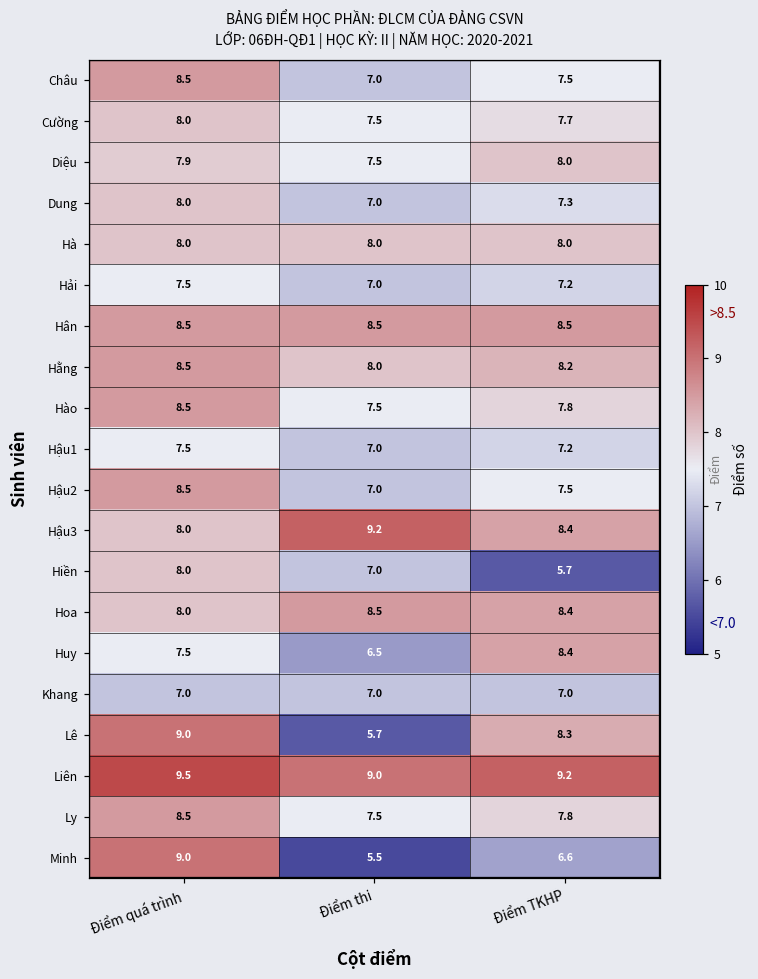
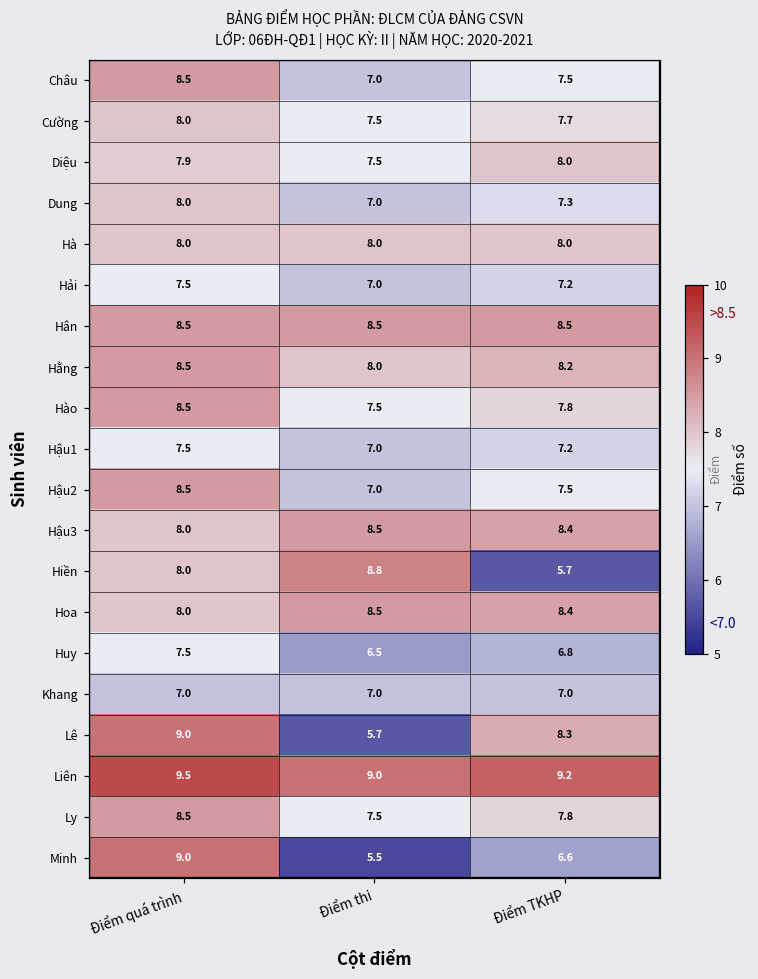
  {
    "Châu": {
      "Điểm quá trình": 8.5,
      "Điểm thi": 7.0,
      "Điểm TKHP": 7.5
    },
    "Cường": {
      "Điểm quá trình": 8.0,
      "Điểm thi": 7.5,
      "Điểm TKHP": 7.7
    },
    "Diệu": {
      "Điểm quá trình": 7.9,
      "Điểm thi": 7.5,
      "Điểm TKHP": 8.0
    },
    "Dung": {
      "Điểm quá trình": 8.0,
      "Điểm thi": 7.0,
      "Điểm TKHP": 7.3
    },
    "Hà": {
      "Điểm quá trình": 8.0,
      "Điểm thi": 8.0,
      "Điểm TKHP": 8.0
    },
    "Hải": {
      "Điểm quá trình": 7.5,
      "Điểm thi": 7.0,
      "Điểm TKHP": 7.2
    },
    "Hân": {
      "Điểm quá trình": 8.5,
      "Điểm thi": 8.5,
      "Điểm TKHP": 8.5
    },
    "Hằng": {
      "Điểm quá trình": 8.5,
      "Điểm thi": 8.0,
      "Điểm TKHP": 8.2
    },
    "Hào": {
      "Điểm quá trình": 8.5,
      "Điểm thi": 7.5,
      "Điểm TKHP": 7.8
    },
    "Hậu1": {
      "Điểm quá trình": 7.5,
      "Điểm thi": 7.0,
      "Điểm TKHP": 7.2
    },
    "Hậu2": {
      "Điểm quá trình": 8.5,
      "Điểm thi": 7.0,
      "Điểm TKHP": 7.5
    },
    "Hậu3": {
      "Điểm quá trình": 8.0,
-     "Điểm thi": 9.2,
+     "Điểm thi": 8.5,
      "Điểm TKHP": 8.4
    },
    "Hiền": {
      "Điểm quá trình": 8.0,
-     "Điểm thi": 7.0,
+     "Điểm thi": 8.8,
      "Điểm TKHP": 5.7
    },
    "Hoa": {
      "Điểm quá trình": 8.0,
      "Điểm thi": 8.5,
      "Điểm TKHP": 8.4
    },
    "Huy": {
      "Điểm quá trình": 7.5,
      "Điểm thi": 6.5,
-     "Điểm TKHP": 8.4
+     "Điểm TKHP": 6.8
    },
    "Khang": {
      "Điểm quá trình": 7.0,
      "Điểm thi": 7.0,
      "Điểm TKHP": 7.0
    },
    "Lê": {
      "Điểm quá trình": 9.0,
      "Điểm thi": 5.7,
      "Điểm TKHP": 8.3
    },
    "Liên": {
      "Điểm quá trình": 9.5,
      "Điểm thi": 9.0,
      "Điểm TKHP": 9.2
    },
    "Ly": {
      "Điểm quá trình": 8.5,
      "Điểm thi": 7.5,
      "Điểm TKHP": 7.8
    },
    "Minh": {
      "Điểm quá trình": 9.0,
      "Điểm thi": 5.5,
      "Điểm TKHP": 6.6
    }
  }
